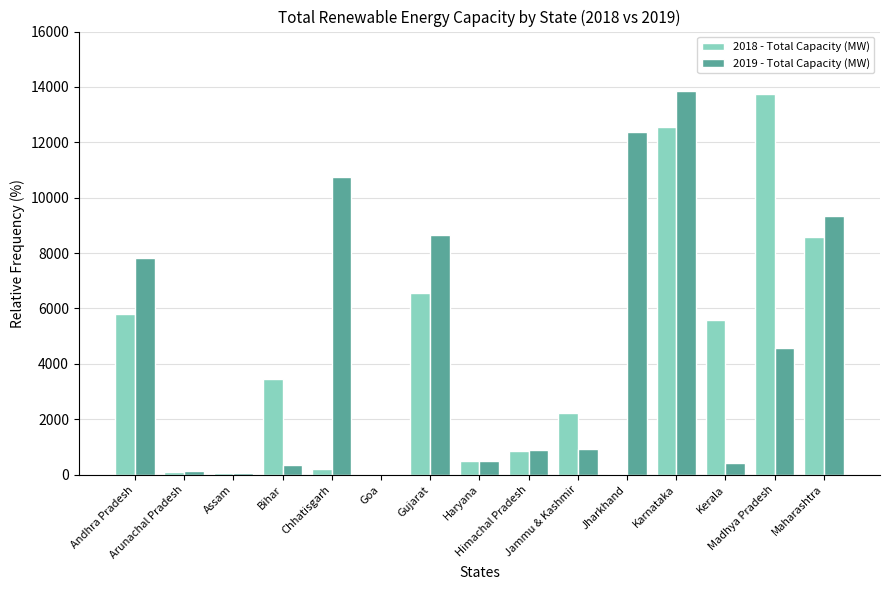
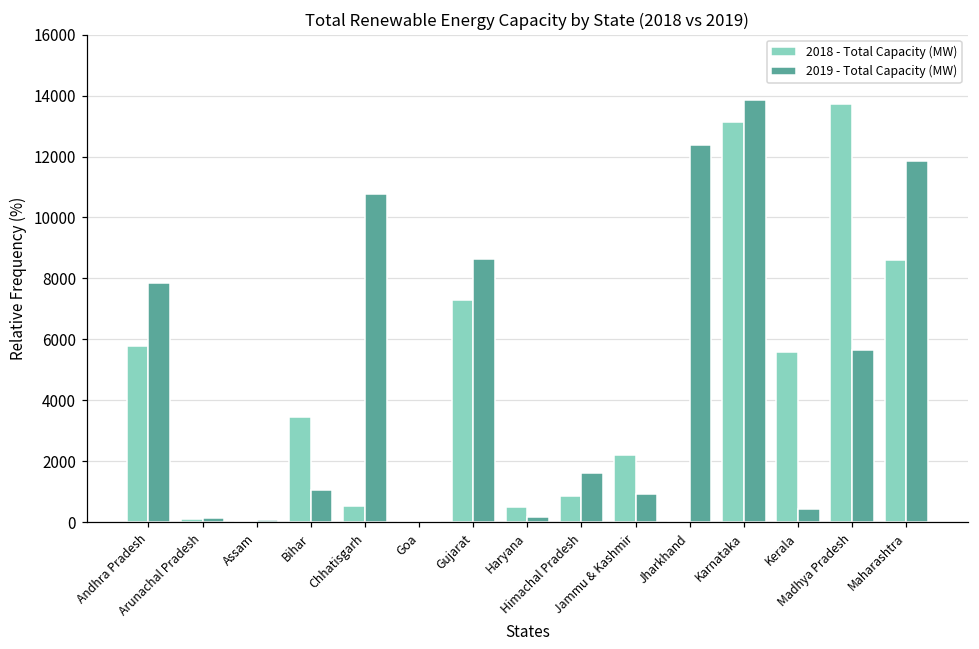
  {
    "2018 - Total Capacity (MW)": {
      "Andhra Pradesh": 5800,
      "Arunachal Pradesh": 100,
      "Bihar": 3500,
-     "Chhatisgarh": 200,
-     "Gujarat": 6600,
+     "Chhatisgarh": 500,
+     "Gujarat": 7300,
      "Haryana": 500,
      "Himachal Pradesh": 900,
      "Jammu & Kashmir": 2200,
-     "Karnataka": 12600,
+     "Karnataka": 13100,
      "Kerala": 5600,
      "Madhya Pradesh": 13700,
      "Maharashtra": 8600
    },
    "2019 - Total Capacity (MW)": {
      "Andhra Pradesh": 7800,
      "Arunachal Pradesh": 100,
-     "Bihar": 300,
+     "Bihar": 1000,
      "Chhatisgarh": 10800,
      "Gujarat": 8700,
-     "Haryana": 500,
-     "Himachal Pradesh": 900,
+     "Haryana": 200,
+     "Himachal Pradesh": 1600,
      "Jammu & Kashmir": 900,
      "Jharkhand": 12400,
      "Karnataka": 13800,
      "Kerala": 400,
-     "Madhya Pradesh": 4600,
-     "Maharashtra": 9300
+     "Madhya Pradesh": 5600,
+     "Maharashtra": 11800
    }
  }
